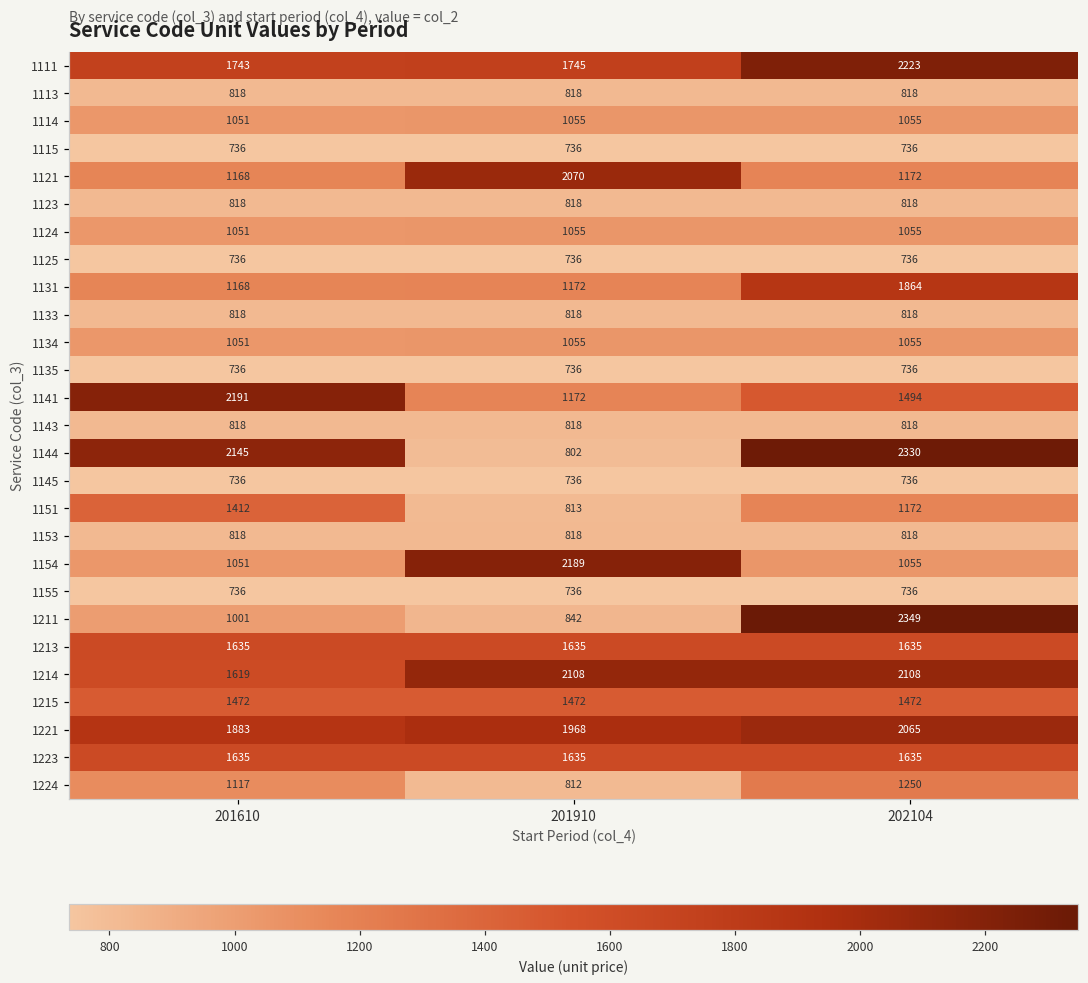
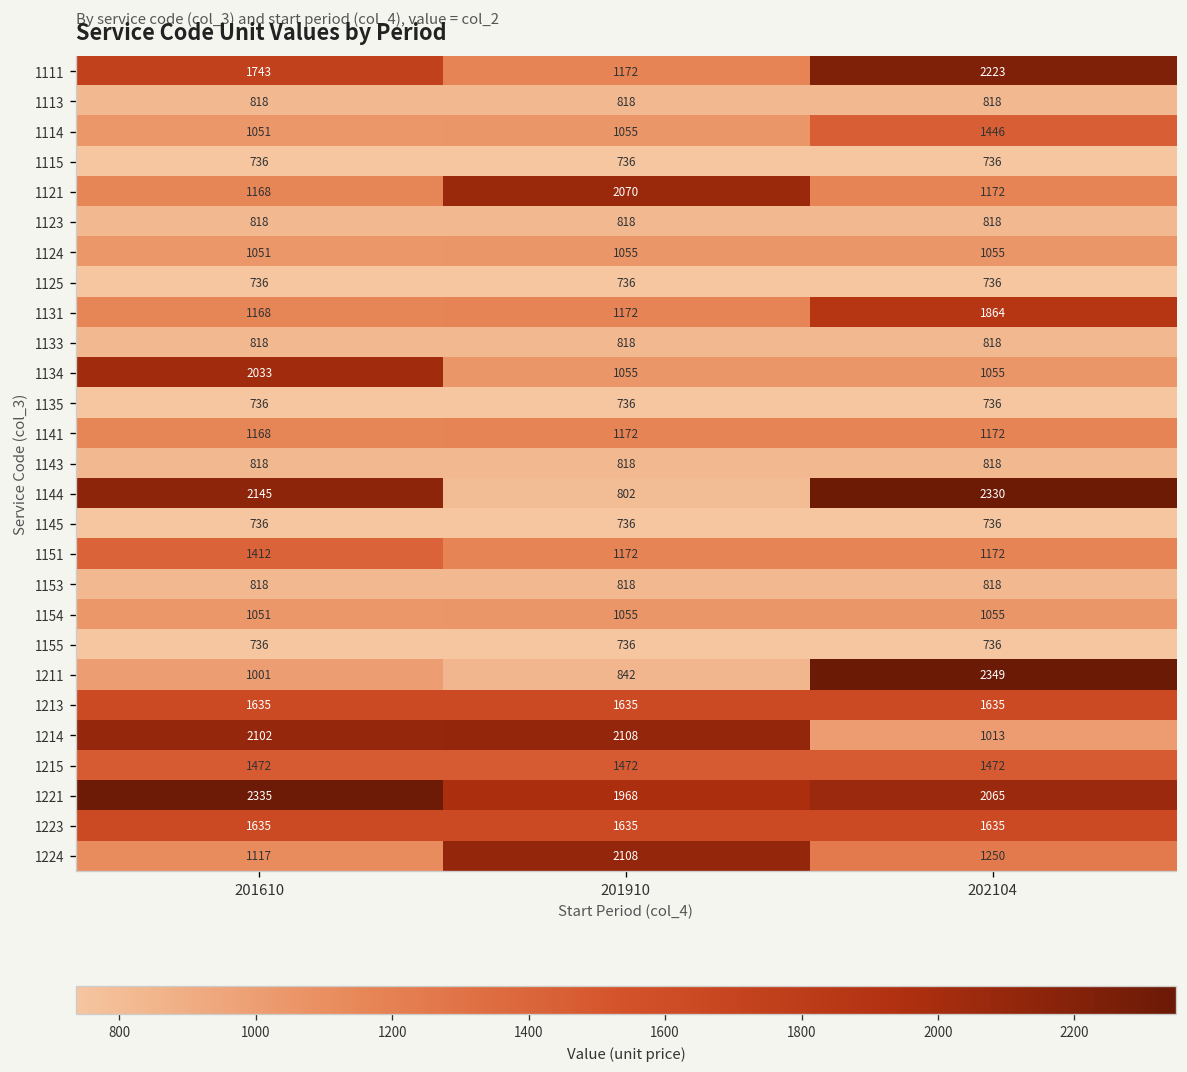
  {
    "1111": {
      "201610": 1743,
-     "201910": 1745,
+     "201910": 1172,
      "202104": 2223
    },
    "1113": {
      "201610": 818,
      "201910": 818,
      "202104": 818
    },
    "1114": {
      "201610": 1051,
      "201910": 1055,
-     "202104": 1055
+     "202104": 1446
    },
    "1115": {
      "201610": 736,
      "201910": 736,
      "202104": 736
    },
    "1121": {
      "201610": 1168,
      "201910": 2070,
      "202104": 1172
    },
    "1123": {
      "201610": 818,
      "201910": 818,
      "202104": 818
    },
    "1124": {
      "201610": 1051,
      "201910": 1055,
      "202104": 1055
    },
    "1125": {
      "201610": 736,
      "201910": 736,
      "202104": 736
    },
    "1131": {
      "201610": 1168,
      "201910": 1172,
      "202104": 1864
    },
    "1133": {
      "201610": 818,
      "201910": 818,
      "202104": 818
    },
    "1134": {
-     "201610": 1051,
+     "201610": 2033,
      "201910": 1055,
      "202104": 1055
    },
    "1135": {
      "201610": 736,
      "201910": 736,
      "202104": 736
    },
    "1141": {
-     "201610": 2191,
+     "201610": 1168,
      "201910": 1172,
-     "202104": 1494
+     "202104": 1172
    },
    "1143": {
      "201610": 818,
      "201910": 818,
      "202104": 818
    },
    "1144": {
      "201610": 2145,
      "201910": 802,
      "202104": 2330
    },
    "1145": {
      "201610": 736,
      "201910": 736,
      "202104": 736
    },
    "1151": {
      "201610": 1412,
-     "201910": 813,
+     "201910": 1172,
      "202104": 1172
    },
    "1153": {
      "201610": 818,
      "201910": 818,
      "202104": 818
    },
    "1154": {
      "201610": 1051,
-     "201910": 2189,
+     "201910": 1055,
      "202104": 1055
    },
    "1155": {
      "201610": 736,
      "201910": 736,
      "202104": 736
    },
    "1211": {
      "201610": 1001,
      "201910": 842,
      "202104": 2349
    },
    "1213": {
      "201610": 1635,
      "201910": 1635,
      "202104": 1635
    },
    "1214": {
-     "201610": 1619,
+     "201610": 2102,
      "201910": 2108,
-     "202104": 2108
+     "202104": 1013
    },
    "1215": {
      "201610": 1472,
      "201910": 1472,
      "202104": 1472
    },
    "1221": {
-     "201610": 1883,
+     "201610": 2335,
      "201910": 1968,
      "202104": 2065
    },
    "1223": {
      "201610": 1635,
      "201910": 1635,
      "202104": 1635
    },
    "1224": {
      "201610": 1117,
-     "201910": 812,
+     "201910": 2108,
      "202104": 1250
    }
  }
